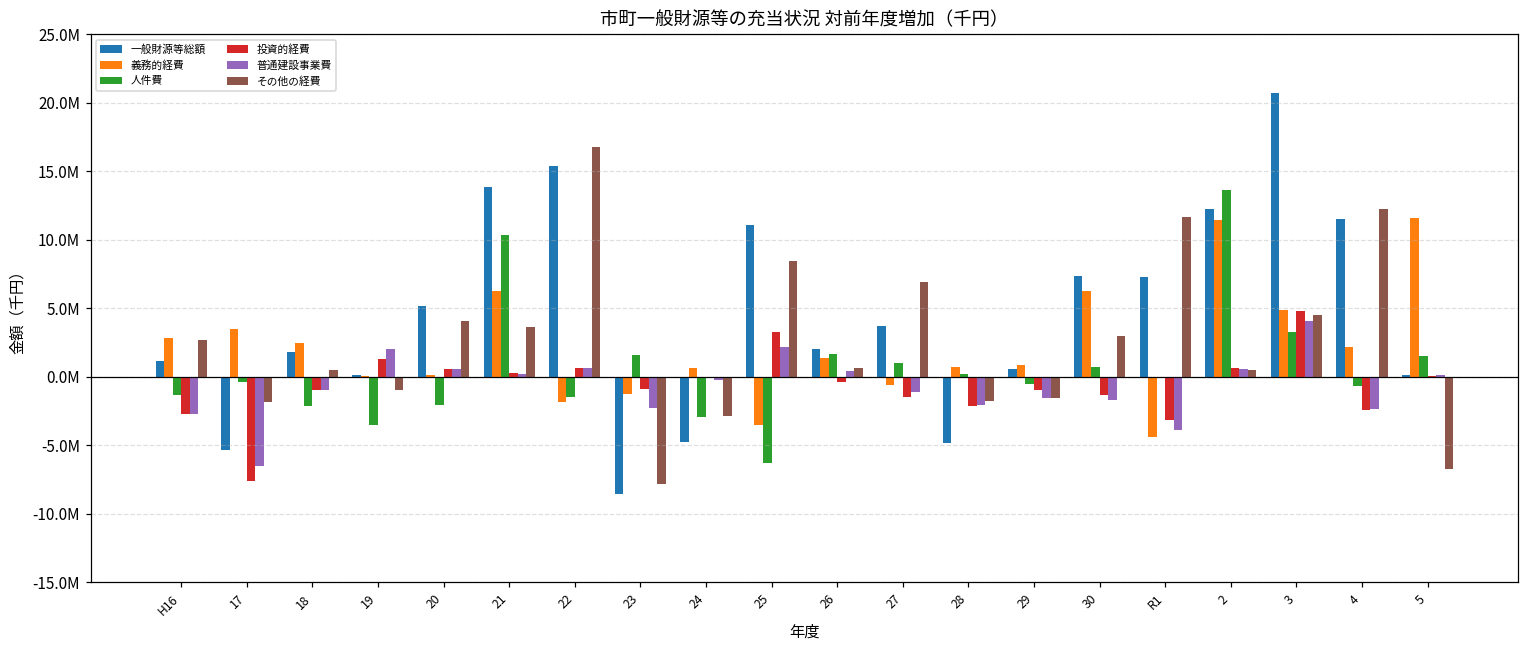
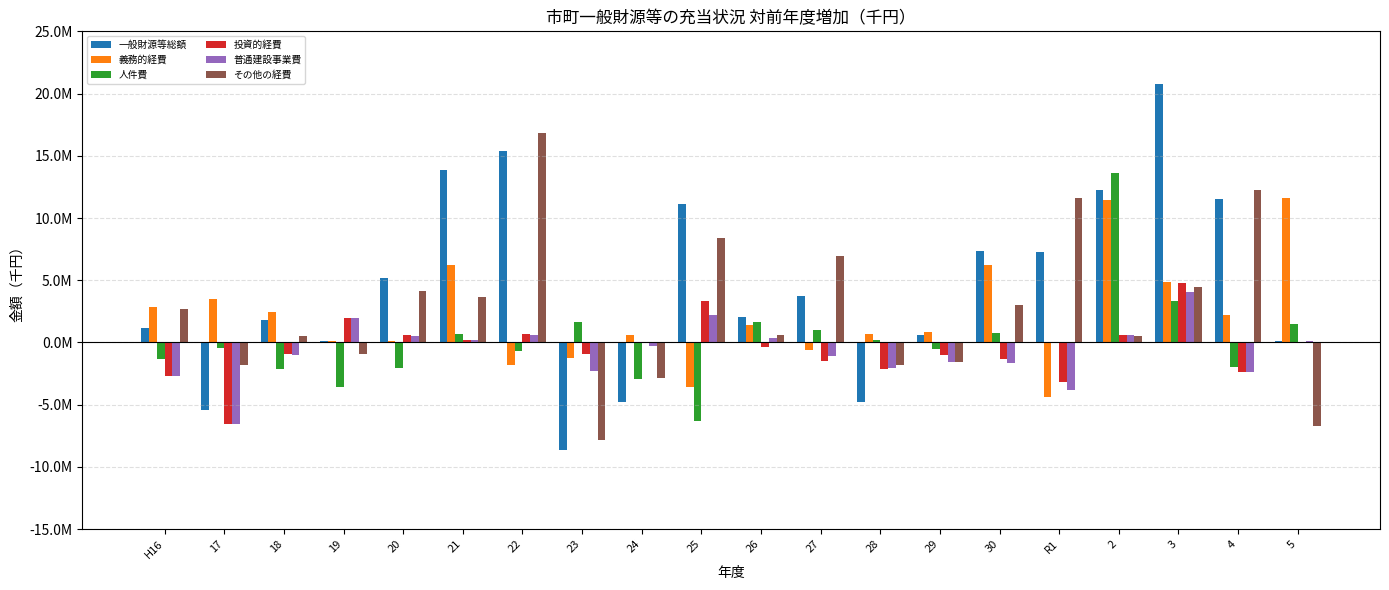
  {
    "一般財源等総額": {
      "H16": 1200000,
      "17": -5400000,
      "18": 1800000,
      "20": 5200000,
      "21": 13900000,
      "22": 15400000,
      "23": -8600000,
      "24": -4800000,
      "25": 11100000,
      "26": 2000000,
      "27": 3700000,
      "28": -4800000,
      "29": 600000,
      "30": 7400000,
      "R1": 7300000,
      "2": 12200000,
      "3": 20800000,
      "4": 11500000
    },
    "義務的経費": {
      "H16": 2800000,
      "17": 3500000,
      "18": 2500000,
      "21": 6300000,
      "22": -1800000,
      "23": -1300000,
      "24": 600000,
      "25": -3500000,
      "26": 1400000,
      "27": -600000,
      "28": 700000,
      "29": 800000,
      "30": 6200000,
      "R1": -4400000,
      "2": 11400000,
      "3": 4900000,
      "4": 2200000,
      "5": 11600000
    },
    "人件費": {
      "H16": -1300000,
      "17": -400000,
      "18": -2200000,
      "19": -3600000,
      "20": -2100000,
-     "21": 10400000,
-     "22": -1500000,
+     "21": 700000,
+     "22": -700000,
      "23": 1600000,
      "24": -3000000,
      "25": -6300000,
      "26": 1700000,
      "27": 1000000,
      "28": 200000,
      "29": -500000,
      "30": 700000,
      "2": 13600000,
      "3": 3300000,
-     "4": -700000,
+     "4": -2000000,
      "5": 1500000
    },
    "投資的経費": {
      "H16": -2700000,
-     "17": -7600000,
+     "17": -6600000,
      "18": -1000000,
-     "19": 1300000,
+     "19": 2000000,
      "20": 600000,
      "21": 200000,
      "22": 600000,
      "23": -900000,
      "25": 3300000,
      "26": -400000,
      "27": -1500000,
      "28": -2200000,
      "29": -1000000,
      "30": -1300000,
      "R1": -3200000,
      "2": 600000,
      "3": 4800000,
      "4": -2400000
    },
    "普通建設事業費": {
      "H16": -2700000,
      "17": -6500000,
      "18": -1000000,
      "19": 2000000,
      "20": 500000,
      "21": 200000,
      "22": 600000,
      "23": -2300000,
      "24": -300000,
      "25": 2200000,
      "26": 400000,
      "27": -1100000,
      "28": -2000000,
      "29": -1500000,
      "30": -1700000,
      "R1": -3900000,
      "2": 600000,
      "3": 4100000,
      "4": -2400000
    },
    "その他の経費": {
      "H16": 2700000,
      "17": -1800000,
      "18": 500000,
      "19": -900000,
      "20": 4100000,
      "21": 3600000,
      "22": 16800000,
      "23": -7800000,
      "24": -2900000,
      "25": 8400000,
      "26": 600000,
      "27": 6900000,
      "28": -1800000,
      "29": -1600000,
      "30": 3000000,
      "R1": 11600000,
      "2": 500000,
      "3": 4500000,
      "4": 12300000,
      "5": -6700000
    }
  }
